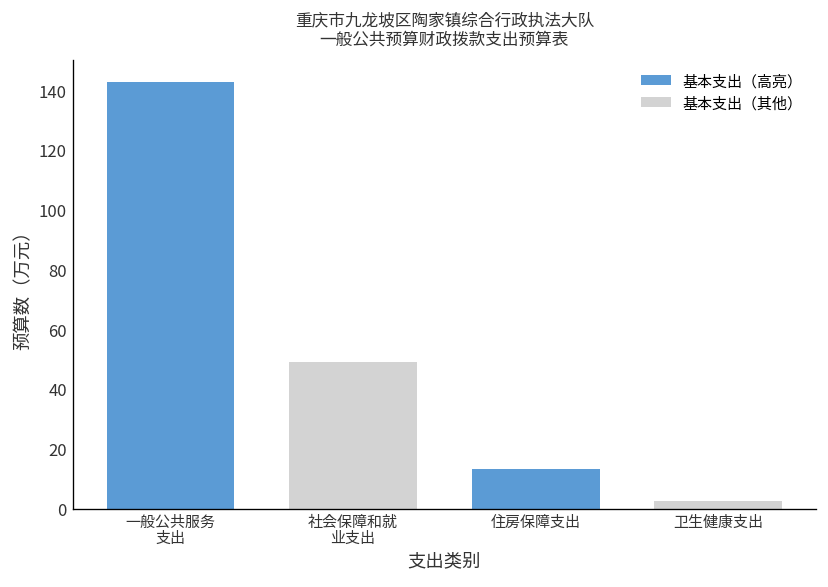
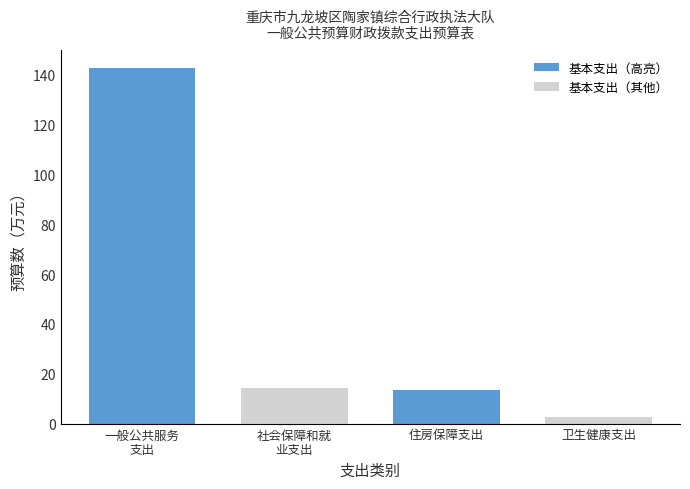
  {
    "一般公共服务 支出": 143,
-   "社会保障和就 业支出": 49,
+   "社会保障和就 业支出": 14,
    "住房保障支出": 13,
    "卫生健康支出": 3
  }
